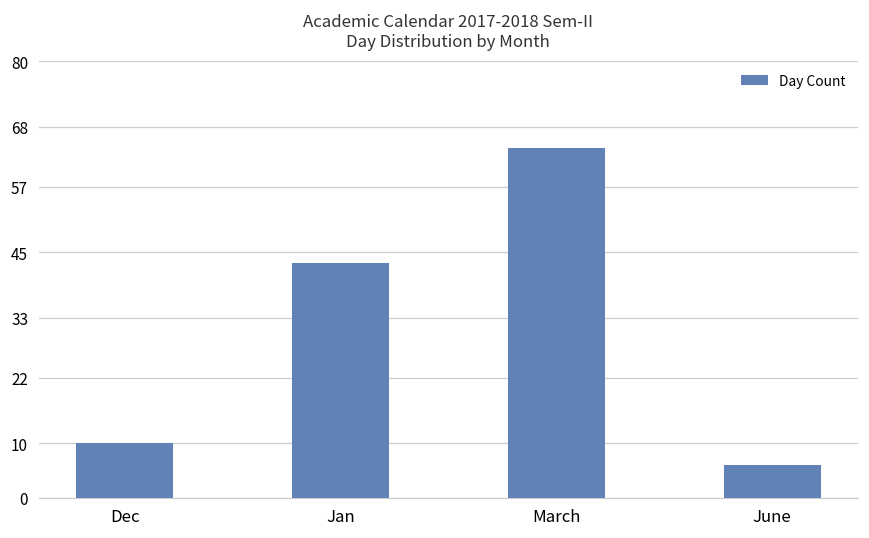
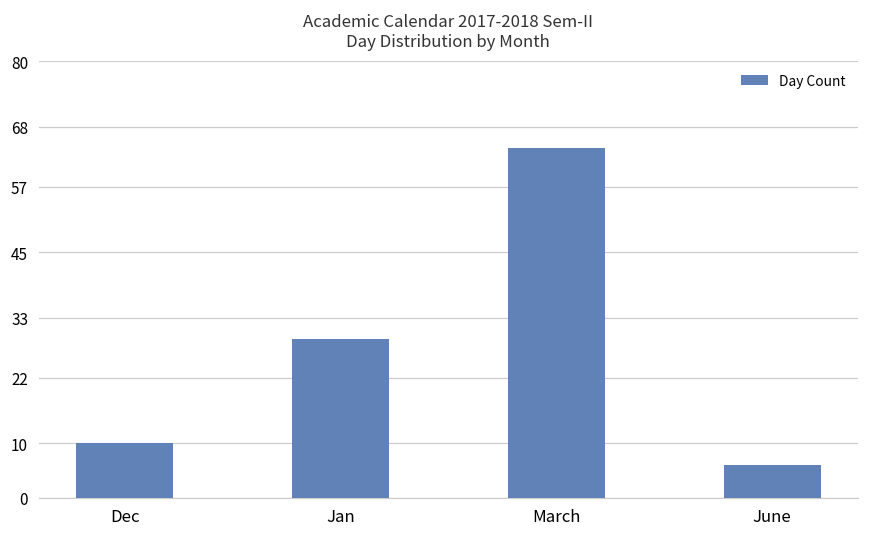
  {
    "Dec": 10,
-   "Jan": 43,
+   "Jan": 29,
    "March": 64,
    "June": 6
  }
